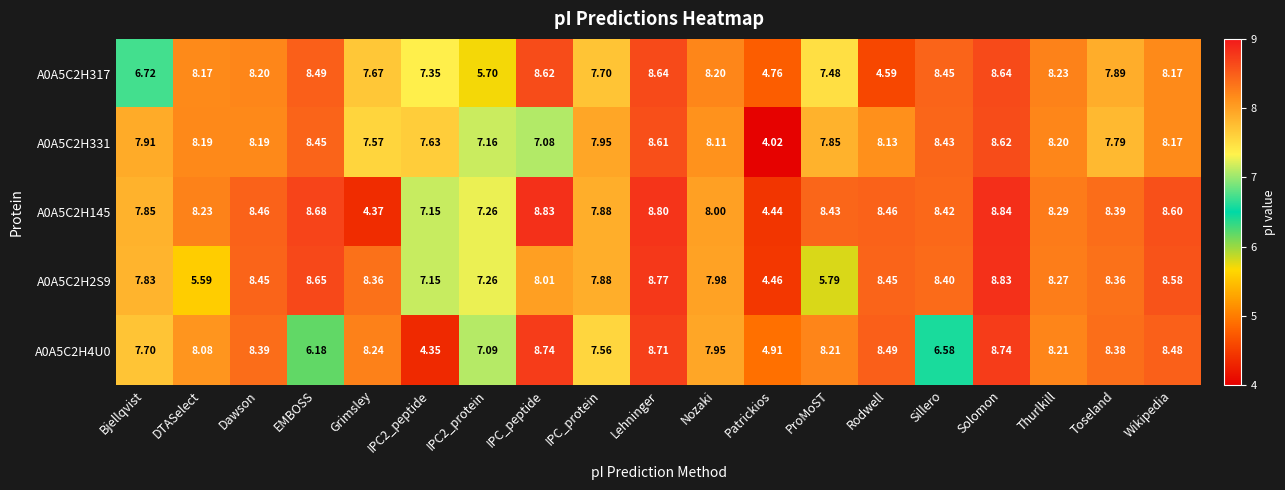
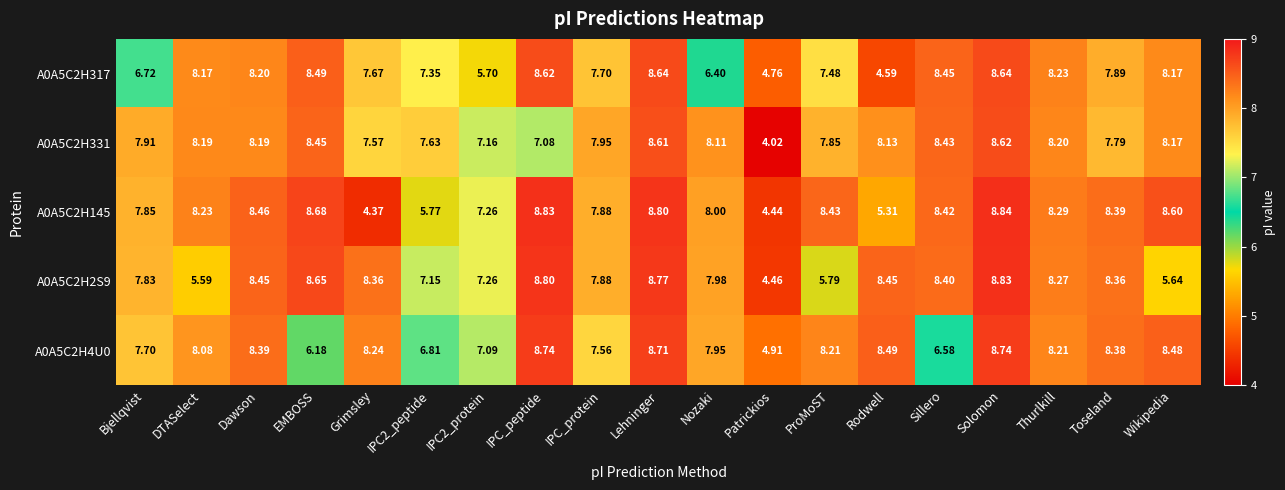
  {
    "A0A5C2H317": {
      "Bjellqvist": 6.72,
      "DTASelect": 8.17,
      "Dawson": 8.20,
      "EMBOSS": 8.49,
      "Grimsley": 7.67,
      "IPC2_peptide": 7.35,
      "IPC2_protein": 5.70,
      "IPC_peptide": 8.62,
      "IPC_protein": 7.70,
      "Lehninger": 8.64,
-     "Nozaki": 8.20,
+     "Nozaki": 6.40,
      "Patrickios": 4.76,
      "ProMoST": 7.48,
      "Rodwell": 4.59,
      "Sillero": 8.45,
      "Solomon": 8.64,
      "Thurlkill": 8.23,
      "Toseland": 7.89,
      "Wikipedia": 8.17
    },
    "A0A5C2H331": {
      "Bjellqvist": 7.91,
      "DTASelect": 8.19,
      "Dawson": 8.19,
      "EMBOSS": 8.45,
      "Grimsley": 7.57,
      "IPC2_peptide": 7.63,
      "IPC2_protein": 7.16,
      "IPC_peptide": 7.08,
      "IPC_protein": 7.95,
      "Lehninger": 8.61,
      "Nozaki": 8.11,
      "Patrickios": 4.02,
      "ProMoST": 7.85,
      "Rodwell": 8.13,
      "Sillero": 8.43,
      "Solomon": 8.62,
      "Thurlkill": 8.20,
      "Toseland": 7.79,
      "Wikipedia": 8.17
    },
    "A0A5C2H145": {
      "Bjellqvist": 7.85,
      "DTASelect": 8.23,
      "Dawson": 8.46,
      "EMBOSS": 8.68,
      "Grimsley": 4.37,
-     "IPC2_peptide": 7.15,
+     "IPC2_peptide": 5.77,
      "IPC2_protein": 7.26,
      "IPC_peptide": 8.83,
      "IPC_protein": 7.88,
      "Lehninger": 8.80,
      "Nozaki": 8.00,
      "Patrickios": 4.44,
      "ProMoST": 8.43,
-     "Rodwell": 8.46,
+     "Rodwell": 5.31,
      "Sillero": 8.42,
      "Solomon": 8.84,
      "Thurlkill": 8.29,
      "Toseland": 8.39,
      "Wikipedia": 8.60
    },
    "A0A5C2H2S9": {
      "Bjellqvist": 7.83,
      "DTASelect": 5.59,
      "Dawson": 8.45,
      "EMBOSS": 8.65,
      "Grimsley": 8.36,
      "IPC2_peptide": 7.15,
      "IPC2_protein": 7.26,
-     "IPC_peptide": 8.01,
+     "IPC_peptide": 8.80,
      "IPC_protein": 7.88,
      "Lehninger": 8.77,
      "Nozaki": 7.98,
      "Patrickios": 4.46,
      "ProMoST": 5.79,
      "Rodwell": 8.45,
      "Sillero": 8.40,
      "Solomon": 8.83,
      "Thurlkill": 8.27,
      "Toseland": 8.36,
-     "Wikipedia": 8.58
+     "Wikipedia": 5.64
    },
    "A0A5C2H4U0": {
      "Bjellqvist": 7.70,
      "DTASelect": 8.08,
      "Dawson": 8.39,
      "EMBOSS": 6.18,
      "Grimsley": 8.24,
-     "IPC2_peptide": 4.35,
+     "IPC2_peptide": 6.81,
      "IPC2_protein": 7.09,
      "IPC_peptide": 8.74,
      "IPC_protein": 7.56,
      "Lehninger": 8.71,
      "Nozaki": 7.95,
      "Patrickios": 4.91,
      "ProMoST": 8.21,
      "Rodwell": 8.49,
      "Sillero": 6.58,
      "Solomon": 8.74,
      "Thurlkill": 8.21,
      "Toseland": 8.38,
      "Wikipedia": 8.48
    }
  }
